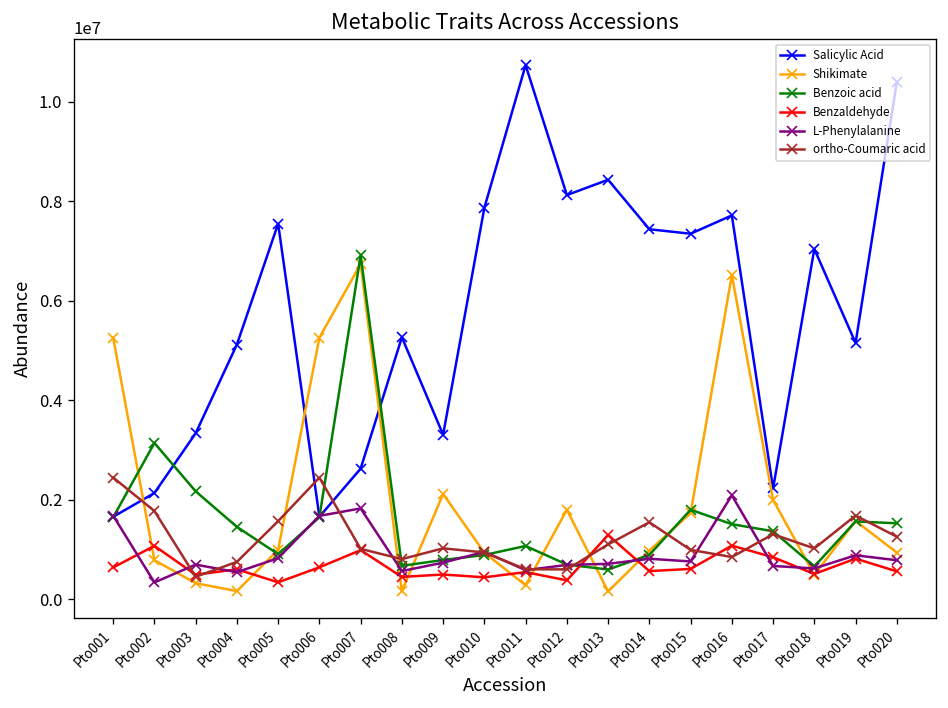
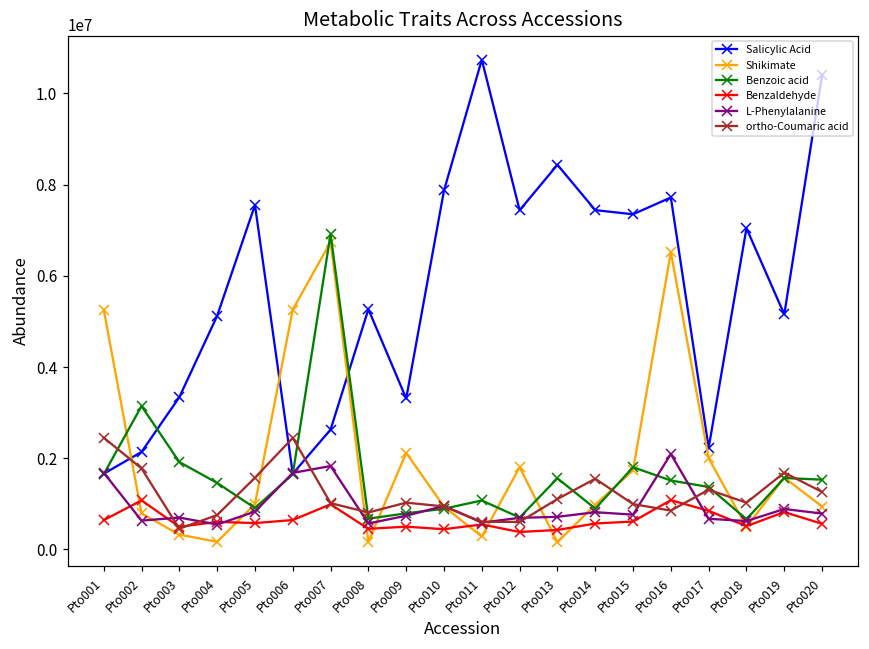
  {
    "Salicylic Acid": {
      "Pto002": 2100000,
      "Pto003": 3300000,
      "Pto004": 5100000,
      "Pto005": 7600000,
      "Pto007": 2600000,
      "Pto008": 5300000,
      "Pto009": 3300000,
      "Pto010": 7900000,
      "Pto011": 10700000,
-     "Pto012": 8100000,
+     "Pto012": 7400000,
      "Pto013": 8400000,
      "Pto014": 7400000,
      "Pto015": 7400000,
      "Pto016": 7700000,
      "Pto017": 2200000,
      "Pto018": 7000000,
      "Pto019": 5200000
    },
    "Shikimate": {
      "Pto001": 5300000,
      "Pto002": 800000,
      "Pto003": 300000,
      "Pto004": 200000,
      "Pto005": 1000000,
      "Pto006": 5300000,
      "Pto007": 6700000,
      "Pto008": 200000,
      "Pto009": 2100000,
      "Pto011": 300000,
      "Pto012": 1800000,
      "Pto013": 200000,
      "Pto014": 1000000,
      "Pto015": 1700000,
      "Pto016": 6500000,
      "Pto017": 2000000,
      "Pto020": 900000
    },
    "Benzoic acid": {
      "Pto002": 3100000,
-     "Pto003": 2200000,
+     "Pto003": 1900000,
      "Pto004": 1500000,
      "Pto005": 900000,
      "Pto007": 6900000,
      "Pto008": 700000,
      "Pto011": 1100000,
-     "Pto013": 600000,
+     "Pto013": 1600000,
      "Pto014": 900000,
      "Pto015": 1800000,
      "Pto016": 1500000,
      "Pto020": 1500000
    },
    "Benzaldehyde": {
      "Pto001": 600000,
      "Pto002": 1100000,
-     "Pto005": 300000,
+     "Pto005": 600000,
      "Pto006": 600000,
      "Pto008": 500000,
      "Pto009": 500000,
      "Pto010": 400000,
      "Pto012": 400000,
-     "Pto013": 1300000,
+     "Pto013": 400000,
      "Pto014": 600000,
      "Pto015": 600000,
      "Pto016": 1100000,
      "Pto017": 800000,
      "Pto019": 800000,
      "Pto020": 600000
    },
    "L-Phenylalanine": {
-     "Pto002": 300000,
+     "Pto002": 600000,
      "Pto003": 700000,
      "Pto005": 800000,
      "Pto007": 1800000,
      "Pto008": 600000,
      "Pto013": 700000,
      "Pto014": 800000,
      "Pto015": 800000,
      "Pto016": 2100000,
      "Pto017": 700000,
      "Pto019": 900000,
      "Pto020": 800000
    },
    "ortho-Coumaric acid": {
      "Pto001": 2500000,
      "Pto002": 1800000,
      "Pto004": 800000,
      "Pto005": 1600000,
      "Pto006": 2400000,
      "Pto008": 800000,
      "Pto009": 1000000,
      "Pto012": 600000,
      "Pto013": 1100000,
      "Pto014": 1600000,
      "Pto015": 1000000,
      "Pto016": 900000,
      "Pto018": 1000000,
      "Pto019": 1700000,
      "Pto020": 1300000
    }
  }
